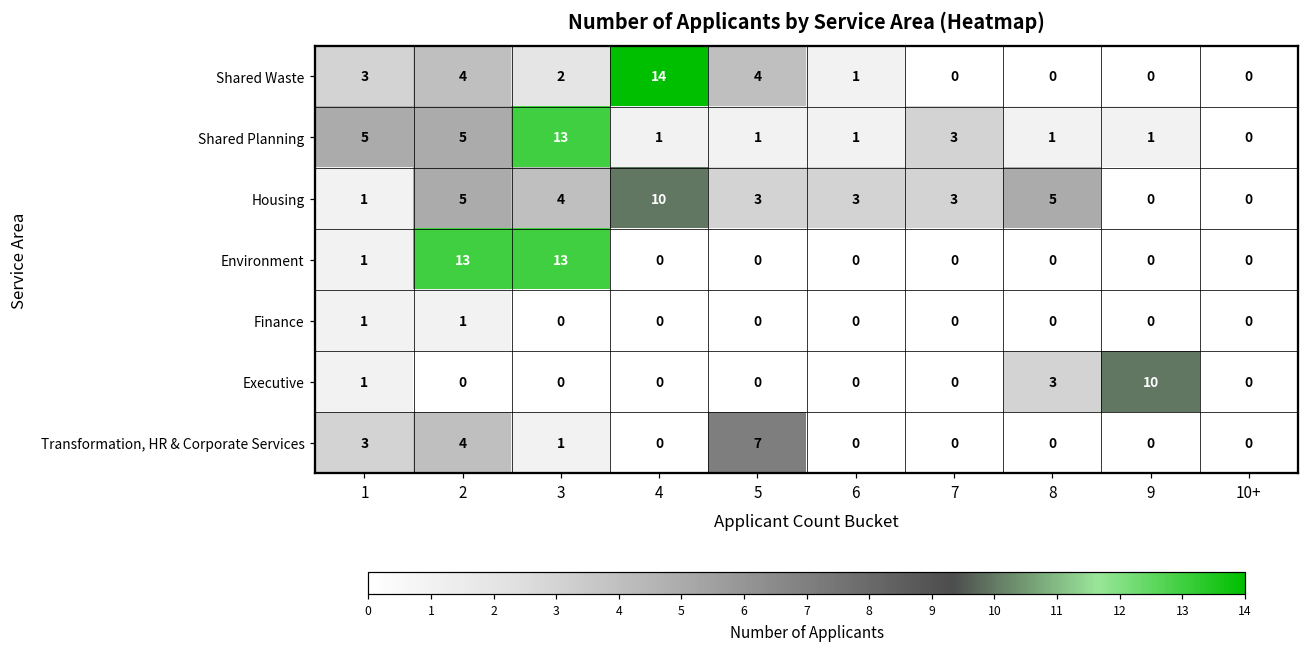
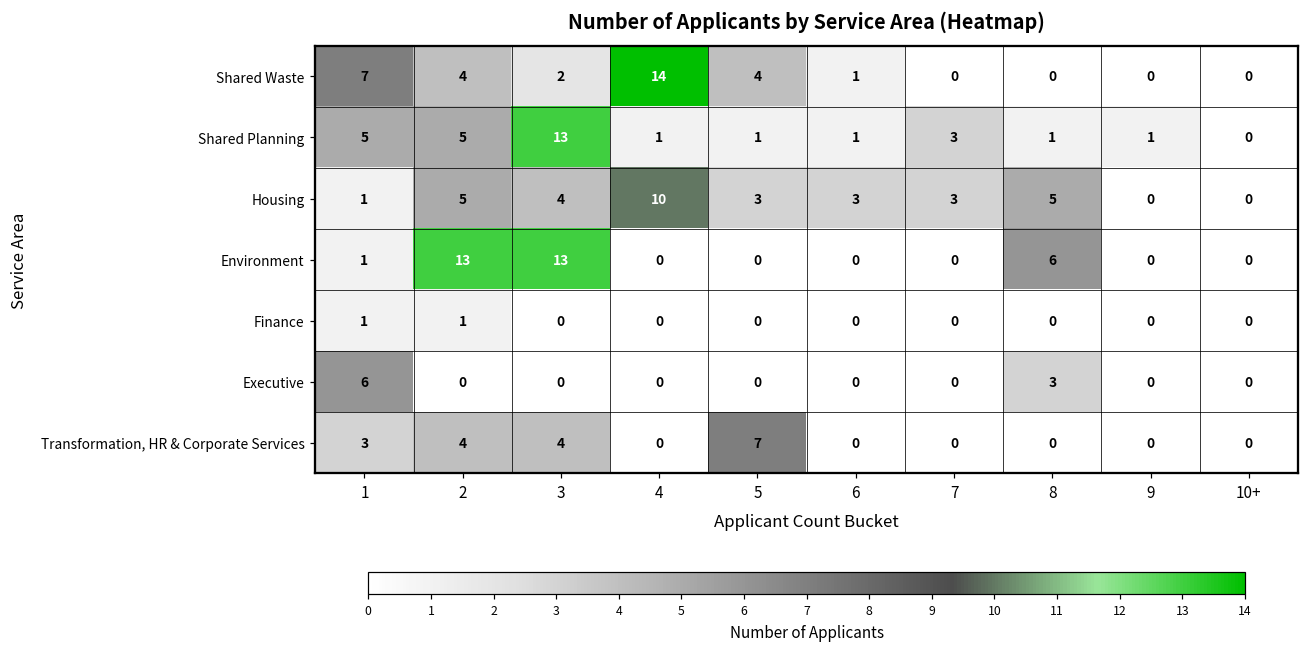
  {
    "Shared Waste": {
-     "1": 3,
+     "1": 7,
      "2": 4,
      "3": 2,
      "4": 14,
      "5": 4,
      "6": 1,
      "7": 0,
      "8": 0,
      "9": 0,
      "10+": 0
    },
    "Shared Planning": {
      "1": 5,
      "2": 5,
      "3": 13,
      "4": 1,
      "5": 1,
      "6": 1,
      "7": 3,
      "8": 1,
      "9": 1,
      "10+": 0
    },
    "Housing": {
      "1": 1,
      "2": 5,
      "3": 4,
      "4": 10,
      "5": 3,
      "6": 3,
      "7": 3,
      "8": 5,
      "9": 0,
      "10+": 0
    },
    "Environment": {
      "1": 1,
      "2": 13,
      "3": 13,
      "4": 0,
      "5": 0,
      "6": 0,
      "7": 0,
-     "8": 0,
+     "8": 6,
      "9": 0,
      "10+": 0
    },
    "Finance": {
      "1": 1,
      "2": 1,
      "3": 0,
      "4": 0,
      "5": 0,
      "6": 0,
      "7": 0,
      "8": 0,
      "9": 0,
      "10+": 0
    },
    "Executive": {
-     "1": 1,
+     "1": 6,
      "2": 0,
      "3": 0,
      "4": 0,
      "5": 0,
      "6": 0,
      "7": 0,
      "8": 3,
-     "9": 10,
+     "9": 0,
      "10+": 0
    },
    "Transformation, HR & Corporate Services": {
      "1": 3,
      "2": 4,
-     "3": 1,
+     "3": 4,
      "4": 0,
      "5": 7,
      "6": 0,
      "7": 0,
      "8": 0,
      "9": 0,
      "10+": 0
    }
  }
